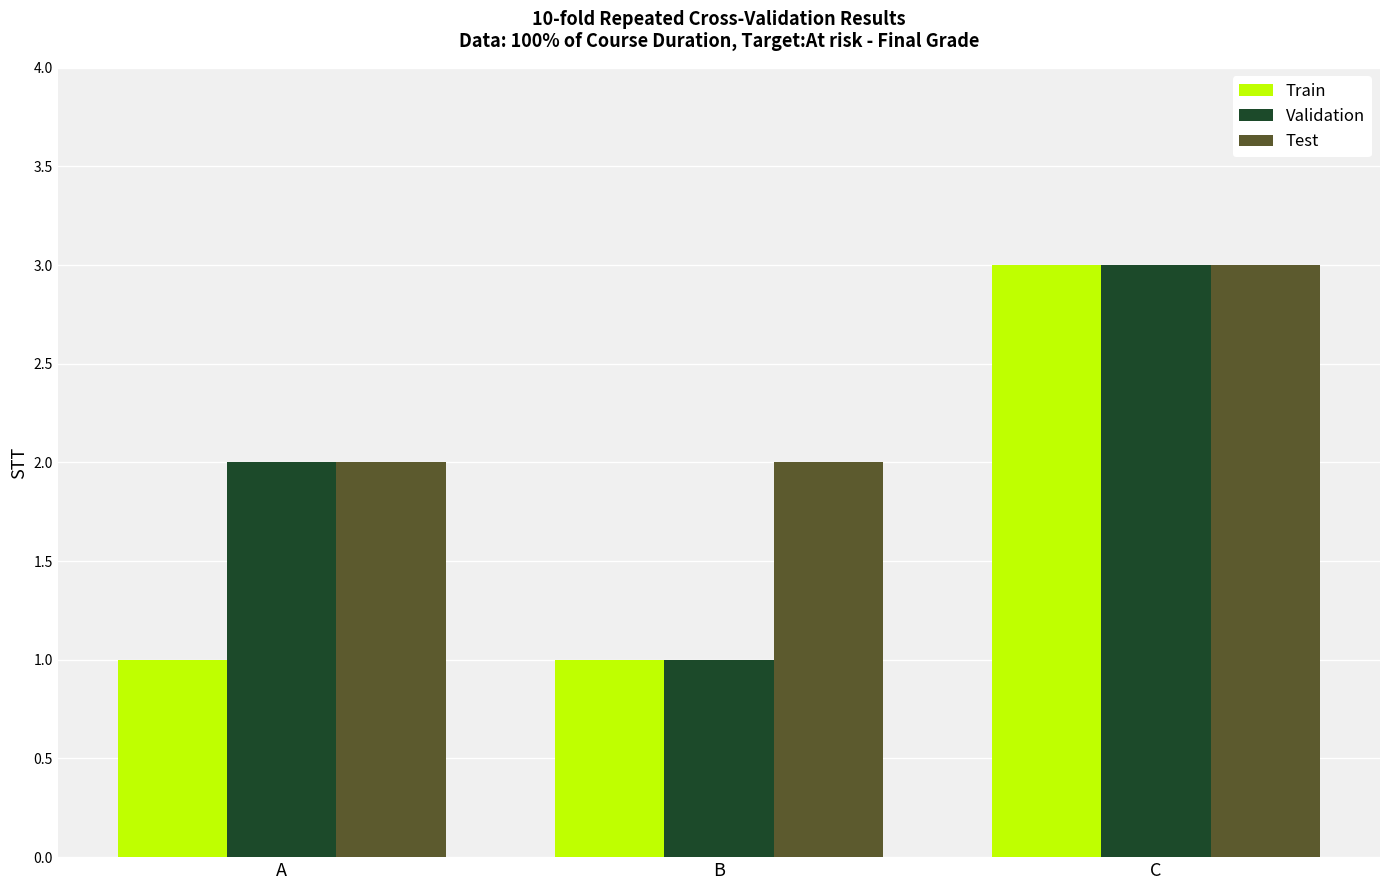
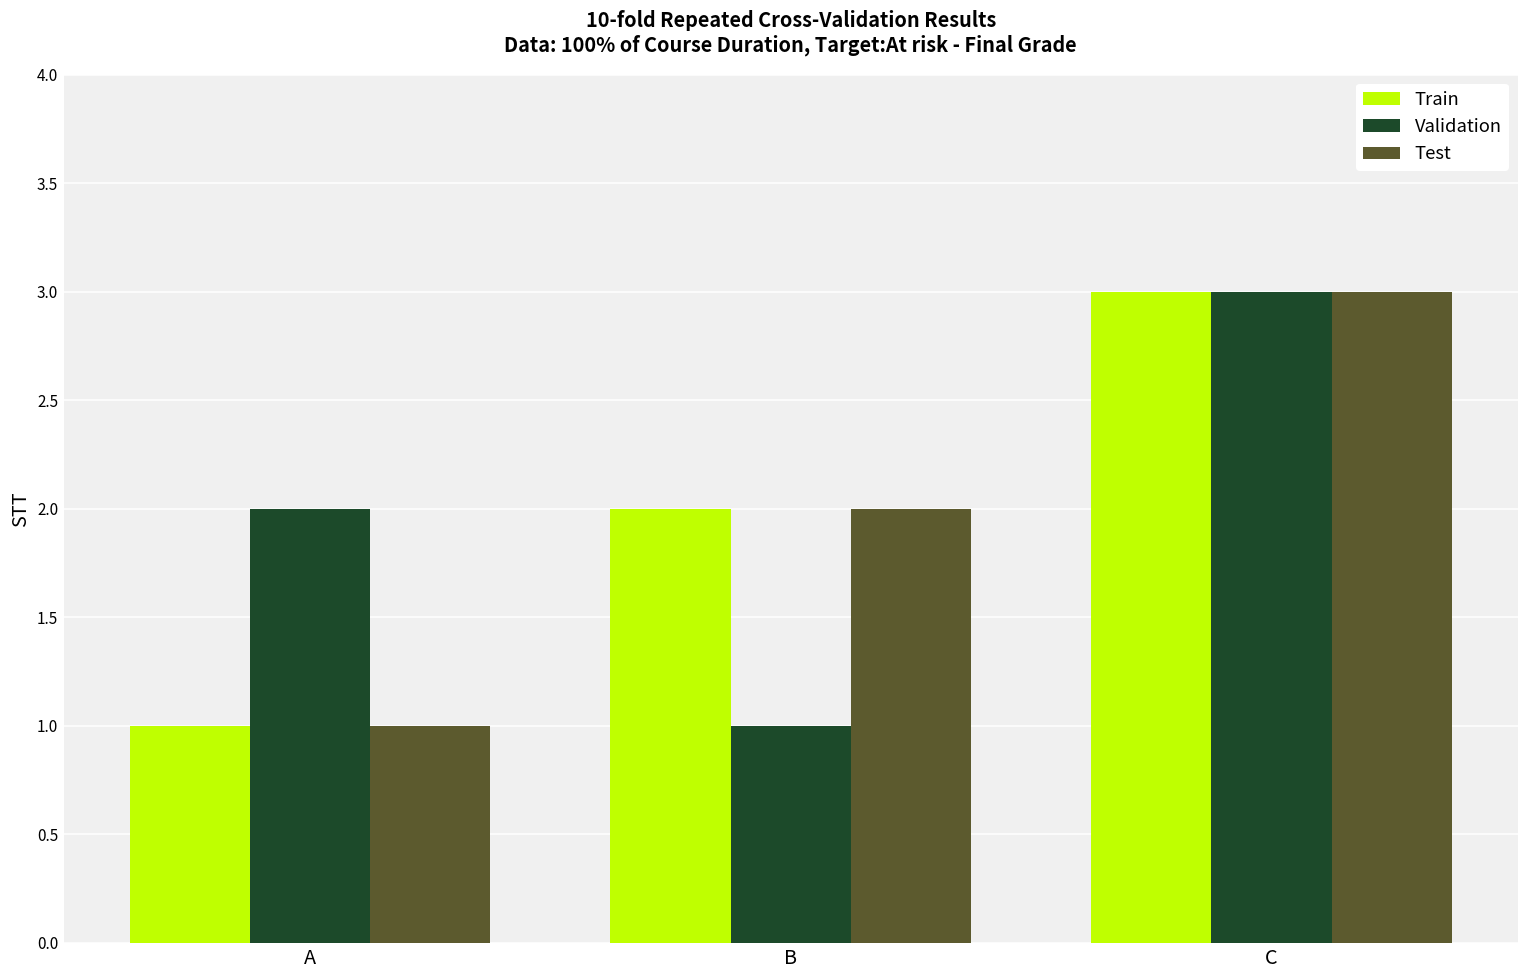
  {
    "Train": {
      "A": 1,
-     "B": 1,
+     "B": 2,
      "C": 3
    },
    "Validation": {
      "A": 2,
      "B": 1,
      "C": 3
    },
    "Test": {
-     "A": 2,
+     "A": 1,
      "B": 2,
      "C": 3
    }
  }
